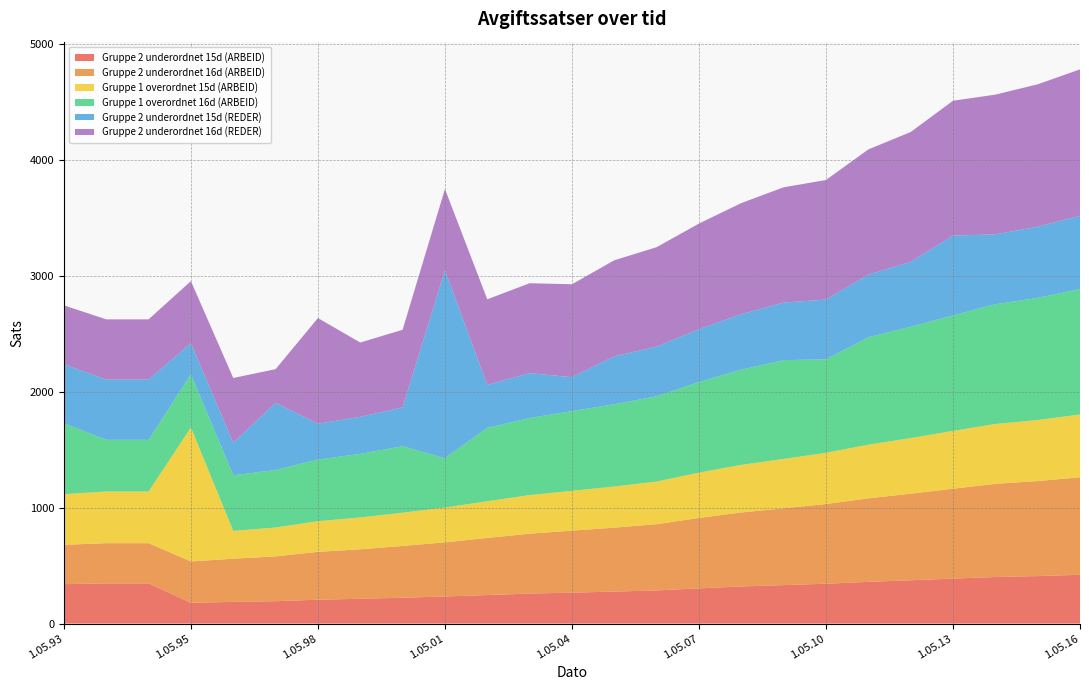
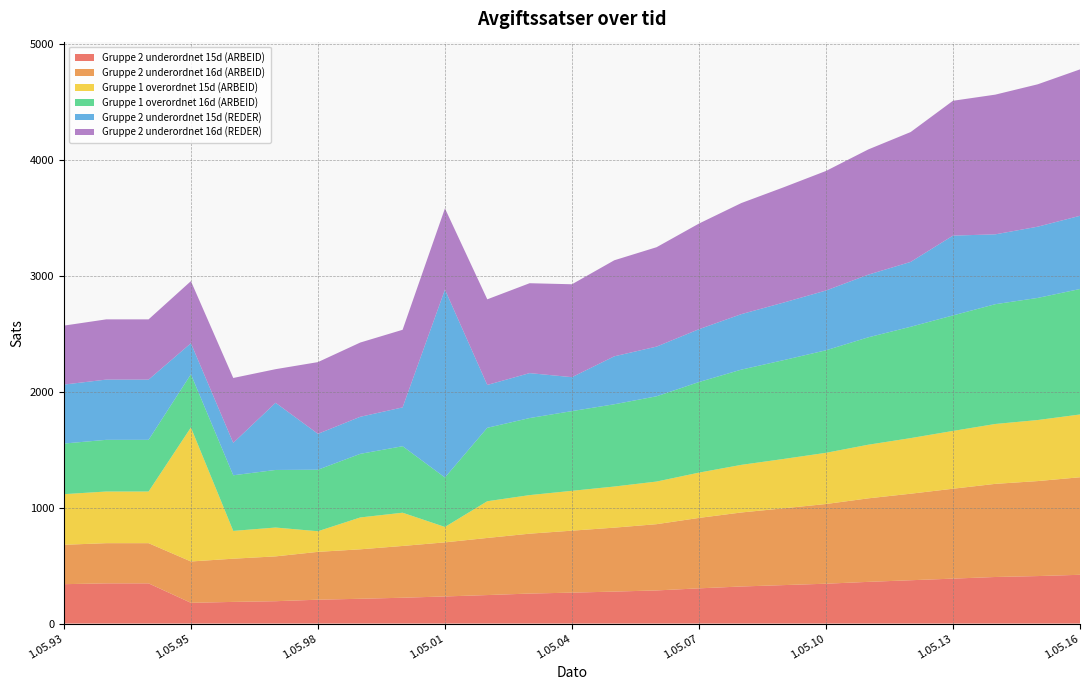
  {
    "Gruppe 1 overordnet 15d (ARBEID)": {
      "1.05.93": 440,
      "1.05.95": 1160,
-     "1.05.98": 270,
-     "1.05.01": 300,
+     "1.05.98": 180,
+     "1.05.01": 130,
      "1.05.04": 340,
      "1.05.07": 390,
      "1.05.10": 440,
      "1.05.13": 500,
      "1.05.16": 540
    },
    "Gruppe 1 overordnet 16d (ARBEID)": {
-     "1.05.93": 610,
+     "1.05.93": 440,
      "1.05.95": 460,
      "1.05.98": 530,
      "1.05.01": 430,
      "1.05.04": 690,
      "1.05.07": 780,
-     "1.05.10": 810,
+     "1.05.10": 890,
      "1.05.13": 1000,
      "1.05.16": 1080
    },
    "Gruppe 2 underordnet 15d (REDER)": {
      "1.05.93": 510,
      "1.05.95": 270,
      "1.05.98": 310,
      "1.05.01": 1620,
      "1.05.04": 290,
      "1.05.07": 460,
      "1.05.10": 520,
      "1.05.13": 690,
      "1.05.16": 630
    },
    "Gruppe 2 underordnet 16d (REDER)": {
      "1.05.93": 510,
      "1.05.95": 540,
-     "1.05.98": 910,
+     "1.05.98": 620,
      "1.05.01": 700,
      "1.05.04": 800,
      "1.05.07": 910,
      "1.05.10": 1030,
      "1.05.13": 1160,
      "1.05.16": 1260
    }
  }
